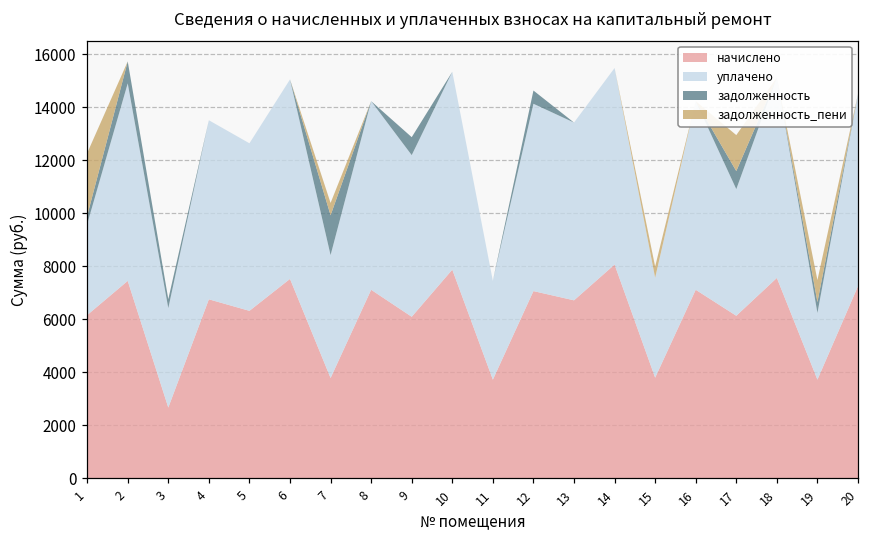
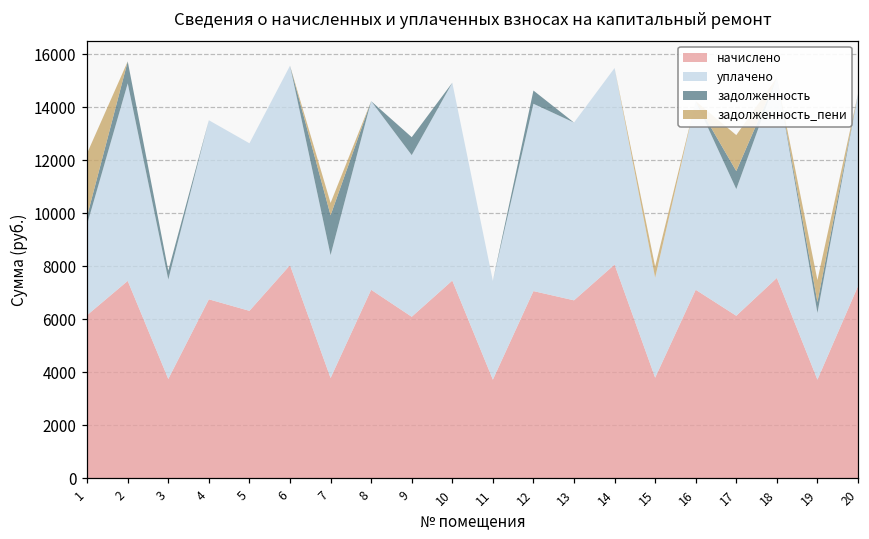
  {
    "начислено": {
      "1": 6200,
      "2": 7500,
-     "3": 2700,
+     "3": 3800,
      "4": 6800,
      "5": 6300,
-     "6": 7500,
+     "6": 8000,
      "7": 3800,
      "8": 7100,
      "9": 6100,
-     "10": 7900,
+     "10": 7500,
      "11": 3700,
      "12": 7100,
      "13": 6700,
      "14": 8100,
      "15": 3800,
      "16": 7100,
      "17": 6100,
      "18": 7600,
      "19": 3700,
      "20": 7300
    },
    "уплачено": {
      "1": 3400,
      "2": 7500,
      "3": 3800,
      "7": 4600,
      "9": 6100,
      "12": 7100,
      "17": 4800,
      "19": 2500
    },
    "задолженность": {
      "1": 300,
      "7": 1500,
      "17": 700,
      "19": 400
    },
    "задолженность_пени": {
      "1": 2400,
      "7": 500,
      "15": 400,
      "17": 1400,
      "19": 800
    }
  }
